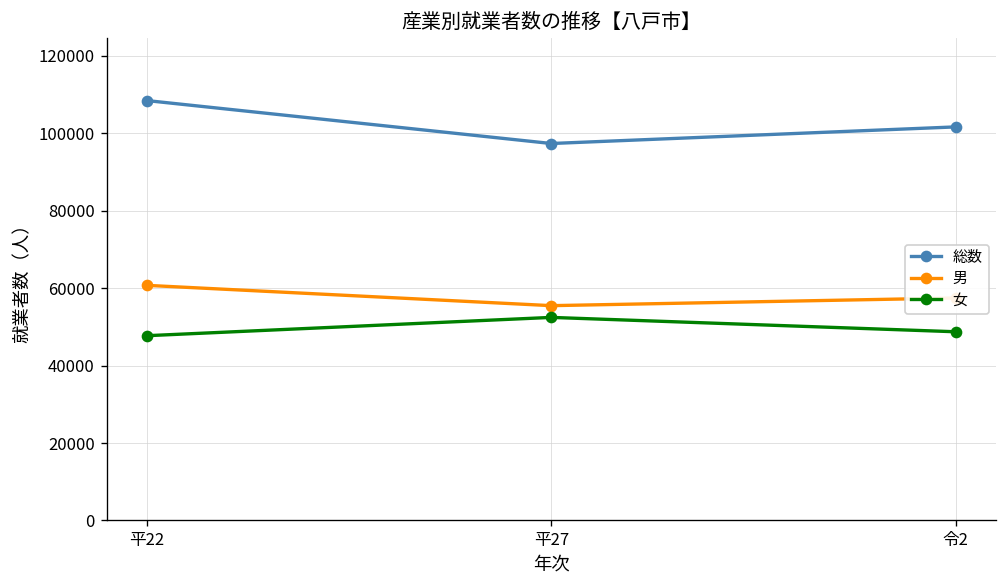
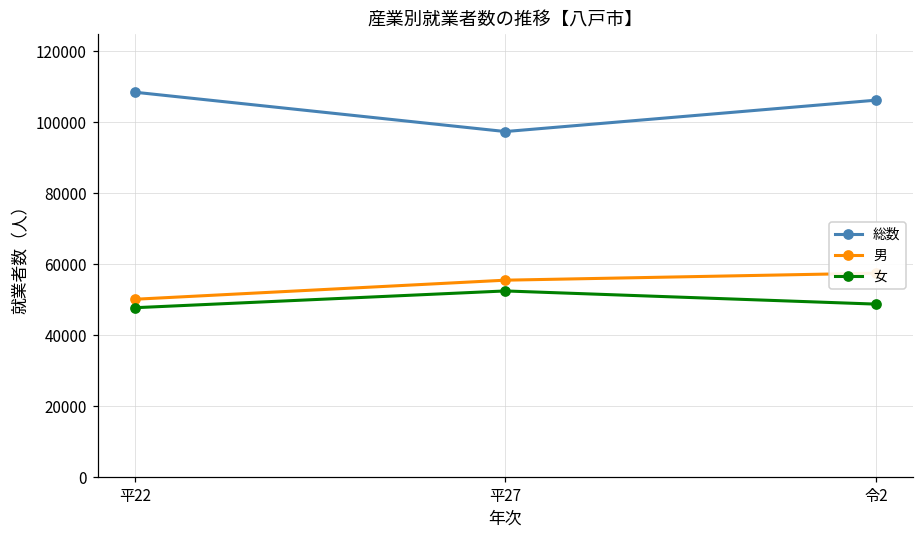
  {
    "総数": {
      "平22": 108000,
      "平27": 97000,
-     "令2": 102000
+     "令2": 106000
    },
    "男": {
-     "平22": 61000,
+     "平22": 50000,
      "平27": 55000
    },
    "女": {
      "平22": 48000,
      "平27": 52000,
      "令2": 49000
    }
  }
